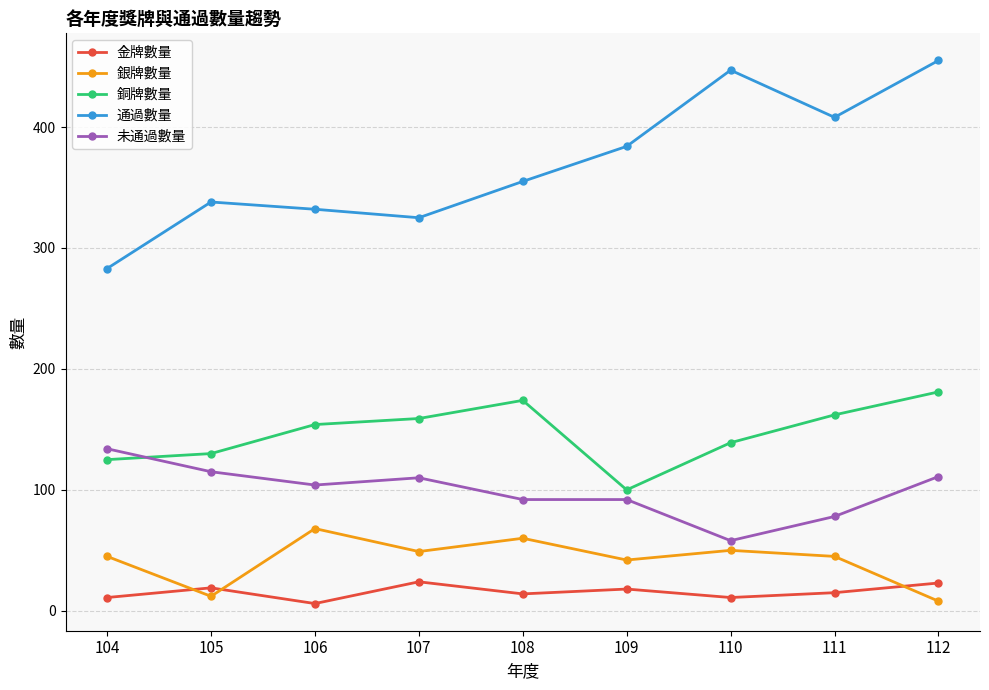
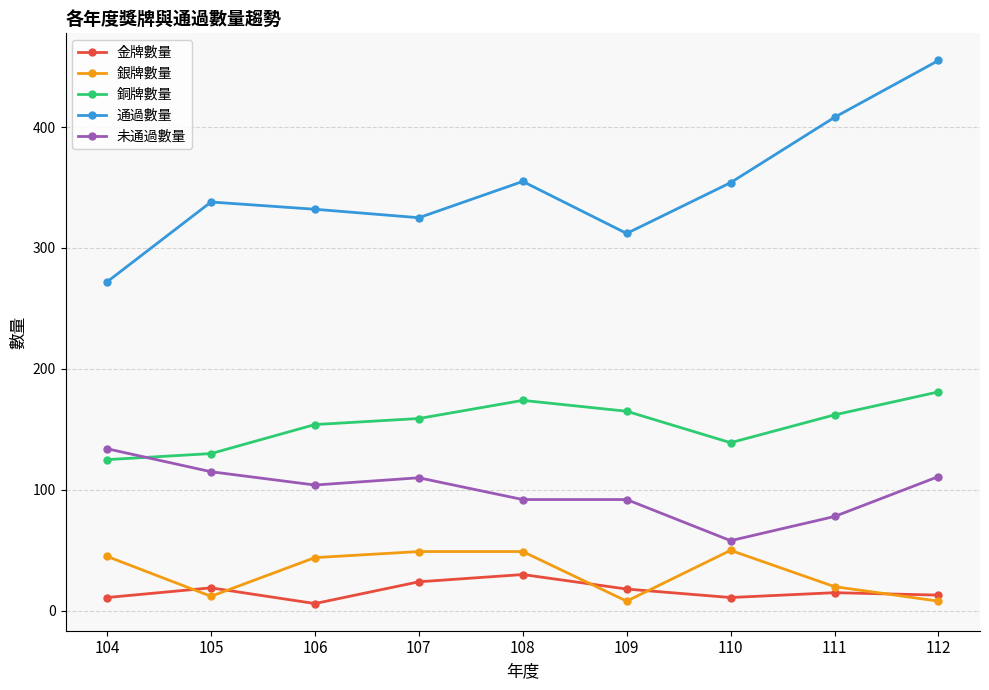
  {
    "金牌數量": {
      "104": 11,
      "105": 19,
      "106": 6,
      "107": 24,
-     "108": 14,
+     "108": 30,
      "109": 18,
      "110": 11,
      "111": 15,
-     "112": 23
+     "112": 13
    },
    "銀牌數量": {
      "104": 45,
      "105": 12,
-     "106": 68,
+     "106": 44,
      "107": 49,
-     "108": 60,
-     "109": 42,
+     "108": 49,
+     "109": 8,
      "110": 50,
-     "111": 45,
+     "111": 20,
      "112": 8
    },
    "銅牌數量": {
      "104": 125,
      "105": 130,
      "106": 154,
      "107": 159,
      "108": 174,
-     "109": 100,
+     "109": 165,
      "110": 139,
      "111": 162,
      "112": 181
    },
    "通過數量": {
-     "104": 283,
+     "104": 272,
      "105": 338,
      "106": 332,
      "107": 325,
      "108": 355,
-     "109": 384,
-     "110": 447,
+     "109": 312,
+     "110": 354,
      "111": 408,
      "112": 455
    },
    "未通過數量": {
      "104": 134,
      "105": 115,
      "106": 104,
      "107": 110,
      "108": 92,
      "109": 92,
      "110": 58,
      "111": 78,
      "112": 111
    }
  }
